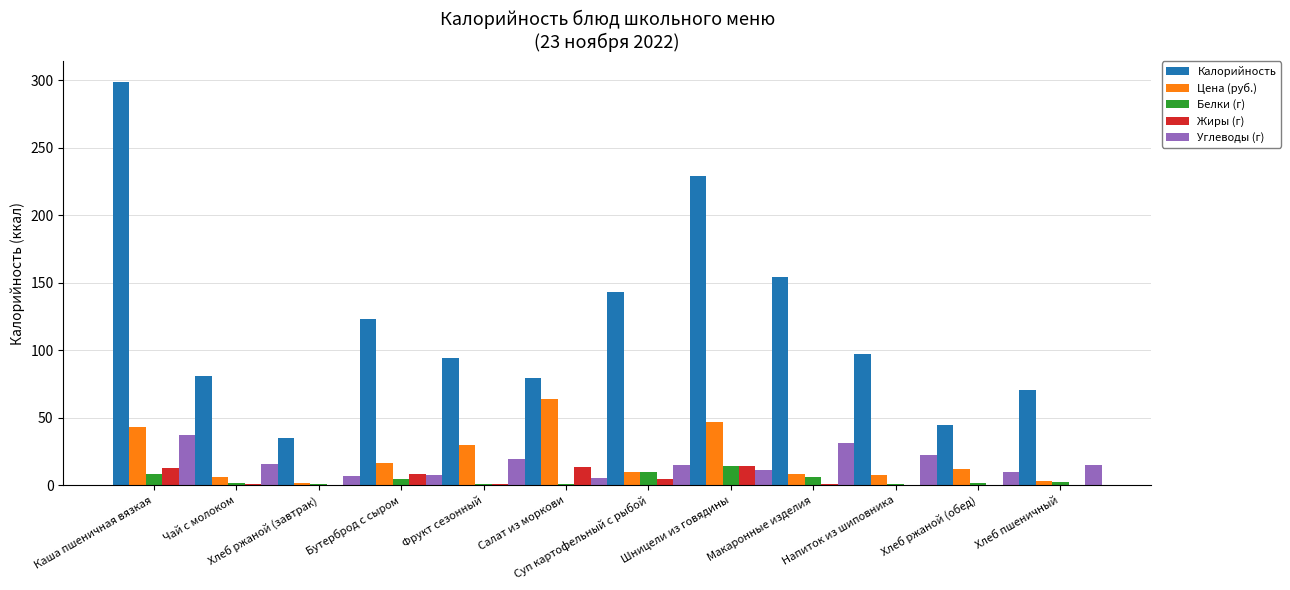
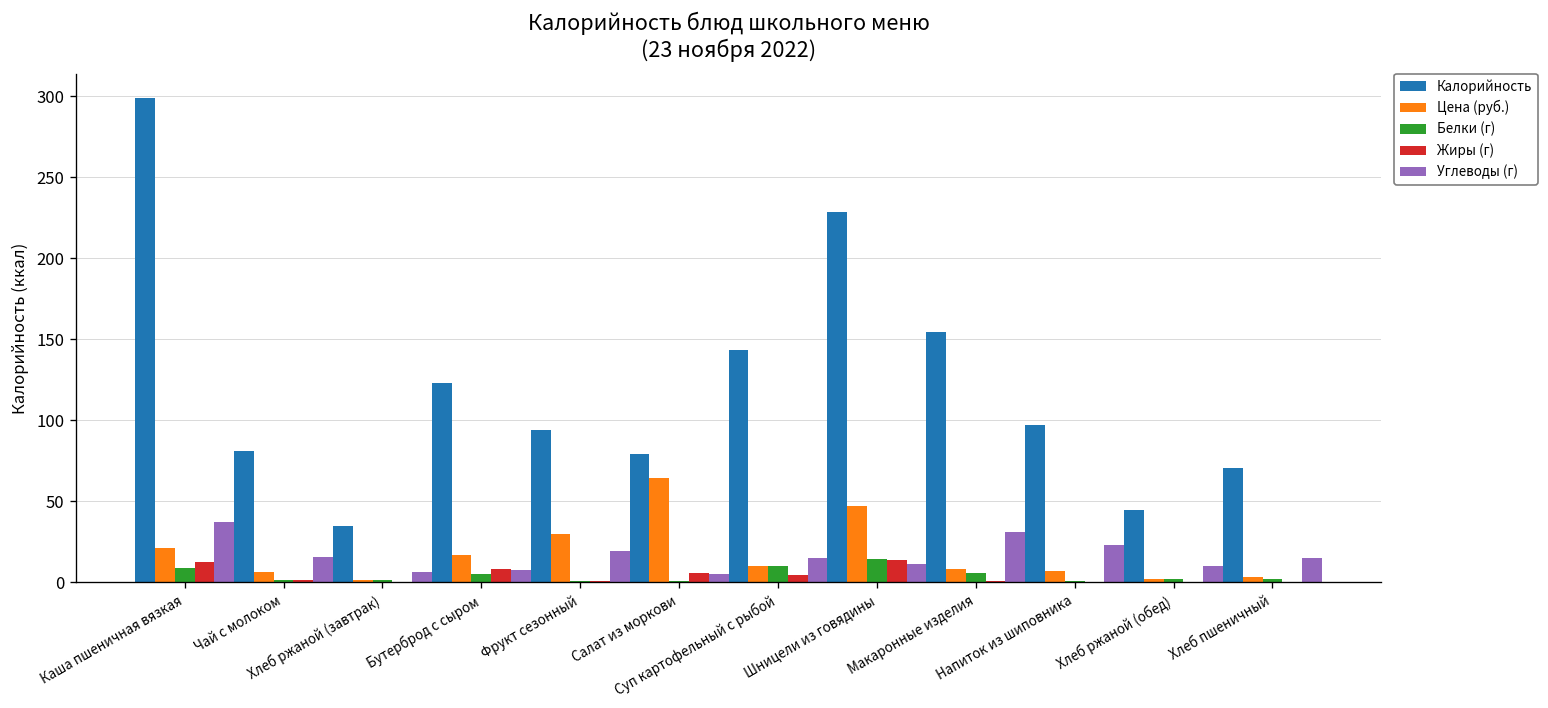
  {
    "Калорийность": {
      "Каша пшеничная вязкая": 299,
      "Чай с молоком": 81,
      "Хлеб ржаной (завтрак)": 35,
      "Бутерброд с сыром": 123,
      "Фрукт сезонный": 94,
      "Салат из моркови": 79,
      "Суп картофельный с рыбой": 144,
      "Шницели из говядины": 229,
      "Макаронные изделия": 155,
      "Напиток из шиповника": 97,
      "Хлеб ржаной (обед)": 44,
      "Хлеб пшеничный": 71
    },
    "Цена (руб.)": {
-     "Каша пшеничная вязкая": 43,
+     "Каша пшеничная вязкая": 21,
      "Чай с молоком": 7,
      "Бутерброд с сыром": 17,
      "Фрукт сезонный": 30,
      "Салат из моркови": 64,
      "Суп картофельный с рыбой": 10,
      "Шницели из говядины": 47,
      "Макаронные изделия": 8,
      "Напиток из шиповника": 7,
-     "Хлеб ржаной (обед)": 12,
+     "Хлеб ржаной (обед)": 2,
      "Хлеб пшеничный": 3
    },
    "Белки (г)": {
      "Каша пшеничная вязкая": 9,
      "Бутерброд с сыром": 5,
      "Суп картофельный с рыбой": 10,
      "Шницели из говядины": 14,
      "Макаронные изделия": 6,
      "Хлеб ржаной (обед)": 2,
      "Хлеб пшеничный": 2
    },
    "Жиры (г)": {
      "Каша пшеничная вязкая": 13,
      "Бутерброд с сыром": 8,
-     "Салат из моркови": 13,
+     "Салат из моркови": 6,
      "Суп картофельный с рыбой": 5,
      "Шницели из говядины": 14
    },
    "Углеводы (г)": {
      "Каша пшеничная вязкая": 37,
      "Чай с молоком": 16,
      "Хлеб ржаной (завтрак)": 7,
      "Бутерброд с сыром": 7,
      "Фрукт сезонный": 20,
      "Салат из моркови": 5,
      "Суп картофельный с рыбой": 15,
      "Шницели из говядины": 11,
      "Макаронные изделия": 31,
      "Напиток из шиповника": 23,
      "Хлеб ржаной (обед)": 10,
      "Хлеб пшеничный": 15
    }
  }
